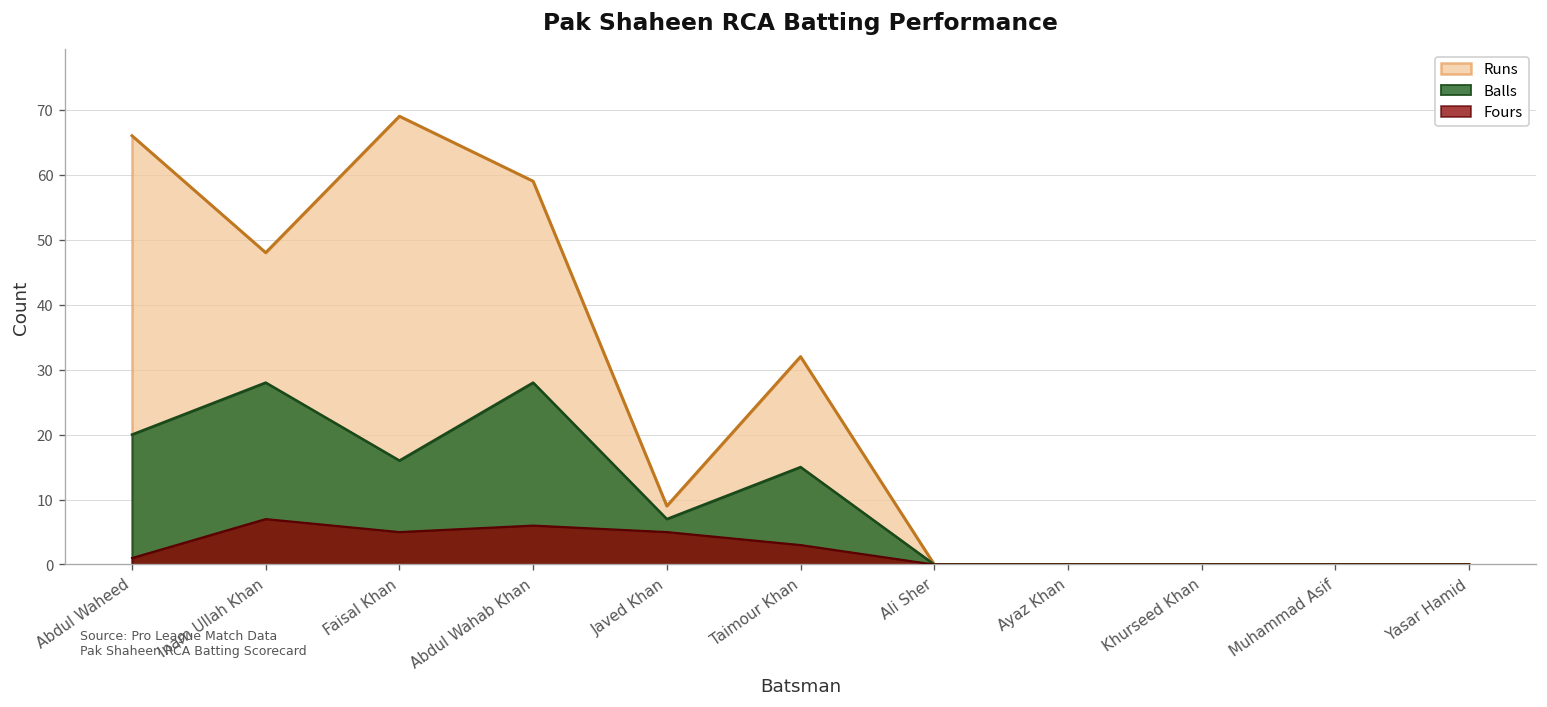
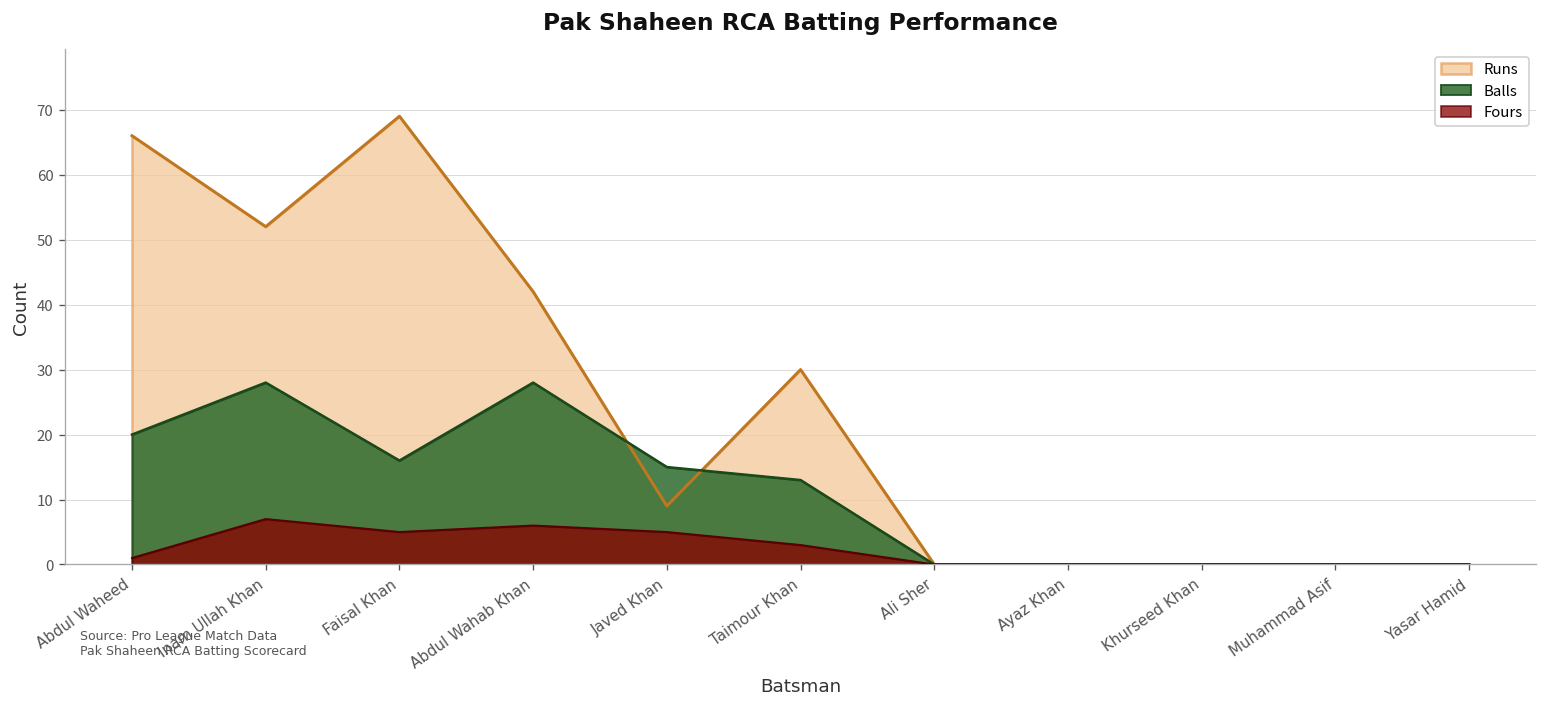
  {
    "Runs": {
      "Abdul Waheed": 66,
-     "Inam Ullah Khan": 48,
+     "Inam Ullah Khan": 52,
      "Faisal Khan": 69,
-     "Abdul Wahab Khan": 59,
+     "Abdul Wahab Khan": 42,
      "Javed Khan": 9,
-     "Taimour Khan": 32
+     "Taimour Khan": 30
    },
    "Balls": {
      "Abdul Waheed": 20,
      "Inam Ullah Khan": 28,
      "Faisal Khan": 16,
      "Abdul Wahab Khan": 28,
-     "Javed Khan": 7,
-     "Taimour Khan": 15
+     "Javed Khan": 15,
+     "Taimour Khan": 13
    },
    "Fours": {
      "Abdul Waheed": 1,
      "Inam Ullah Khan": 7,
      "Faisal Khan": 5,
      "Abdul Wahab Khan": 6,
      "Javed Khan": 5,
      "Taimour Khan": 3
    }
  }
